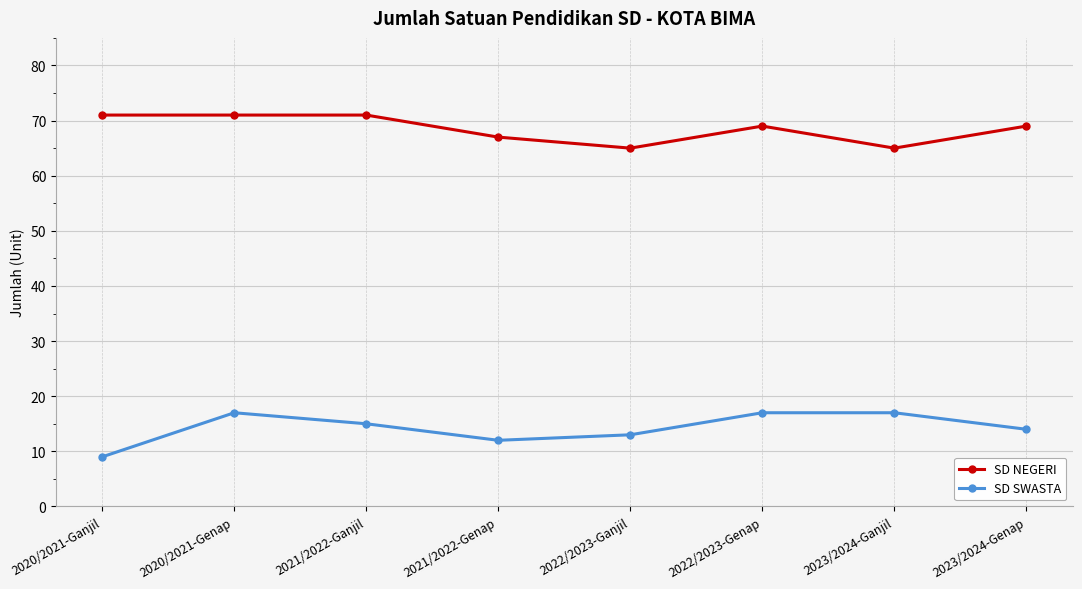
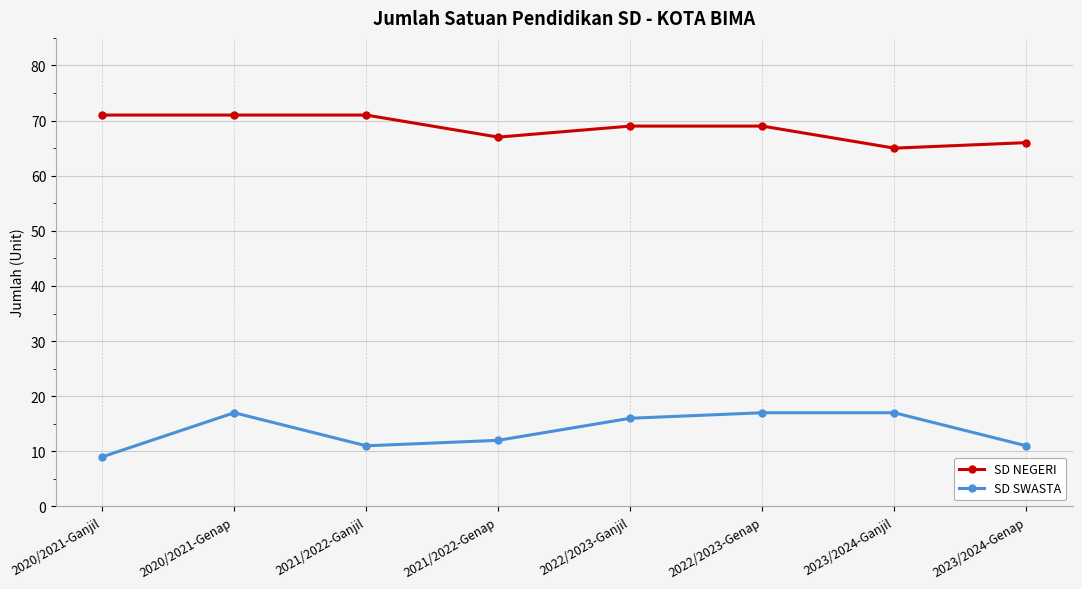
  {
    "SD NEGERI": {
      "2020/2021-Ganjil": 71,
      "2020/2021-Genap": 71,
      "2021/2022-Ganjil": 71,
      "2021/2022-Genap": 67,
-     "2022/2023-Ganjil": 65,
+     "2022/2023-Ganjil": 69,
      "2022/2023-Genap": 69,
      "2023/2024-Ganjil": 65,
-     "2023/2024-Genap": 69
+     "2023/2024-Genap": 66
    },
    "SD SWASTA": {
      "2020/2021-Ganjil": 9,
      "2020/2021-Genap": 17,
-     "2021/2022-Ganjil": 15,
+     "2021/2022-Ganjil": 11,
      "2021/2022-Genap": 12,
-     "2022/2023-Ganjil": 13,
+     "2022/2023-Ganjil": 16,
      "2022/2023-Genap": 17,
      "2023/2024-Ganjil": 17,
-     "2023/2024-Genap": 14
+     "2023/2024-Genap": 11
    }
  }
